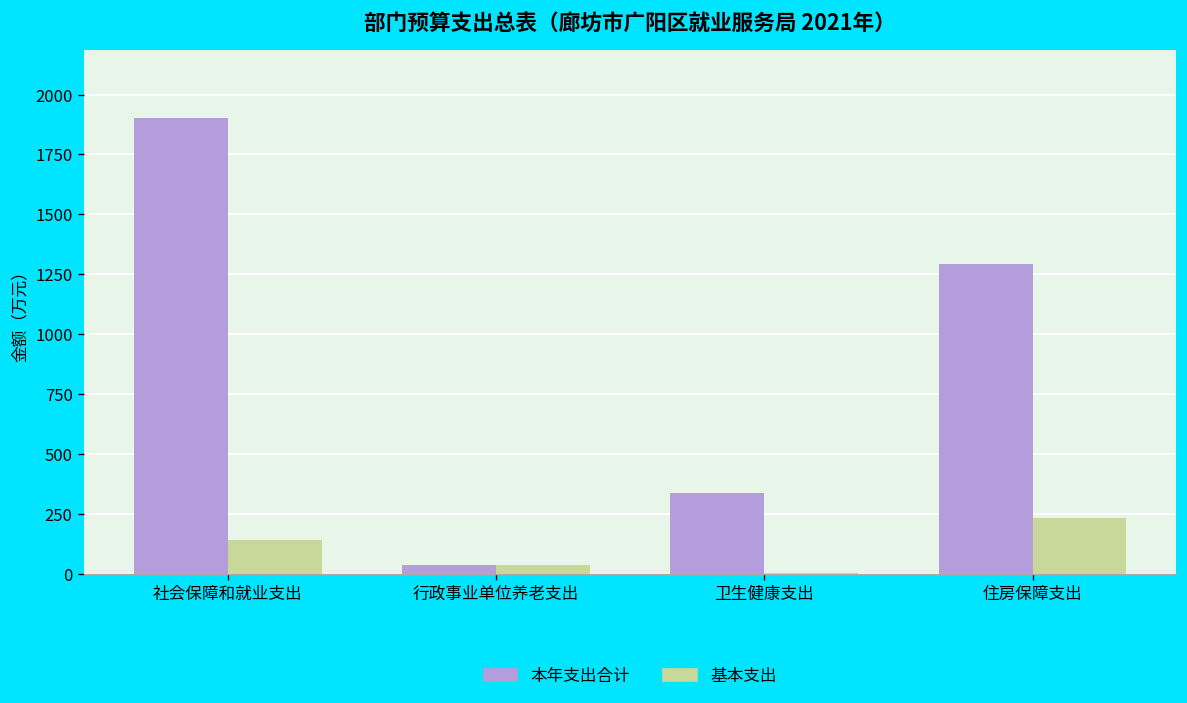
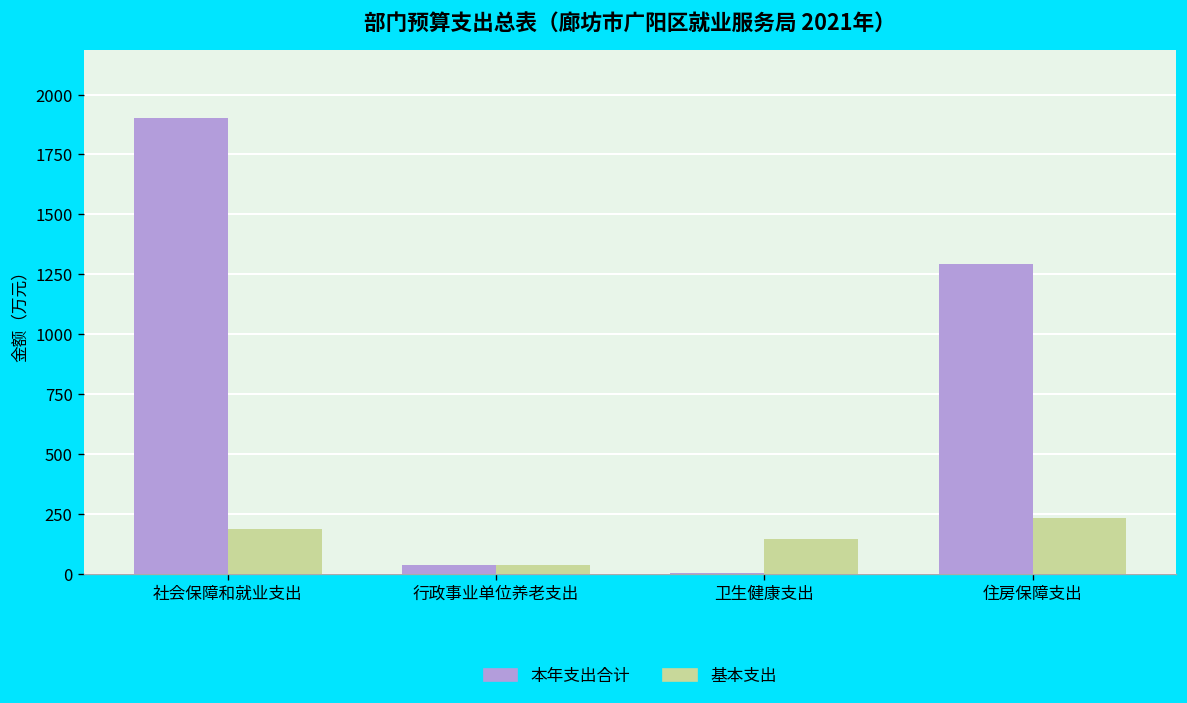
  {
    "本年支出合计": {
      "社会保障和就业支出": 1900,
      "行政事业单位养老支出": 40,
-     "卫生健康支出": 340,
+     "卫生健康支出": 10,
      "住房保障支出": 1290
    },
    "基本支出": {
-     "社会保障和就业支出": 140,
+     "社会保障和就业支出": 190,
      "行政事业单位养老支出": 40,
-     "卫生健康支出": 10,
+     "卫生健康支出": 150,
      "住房保障支出": 230
    }
  }
